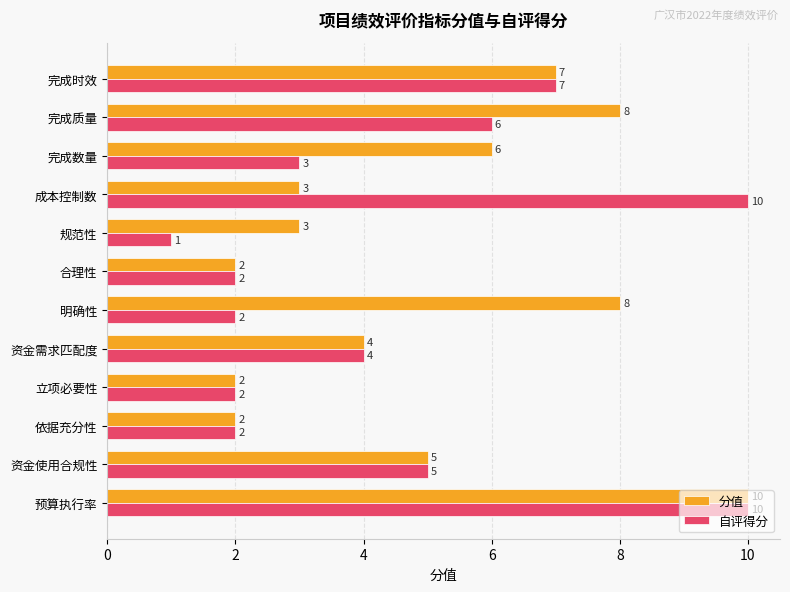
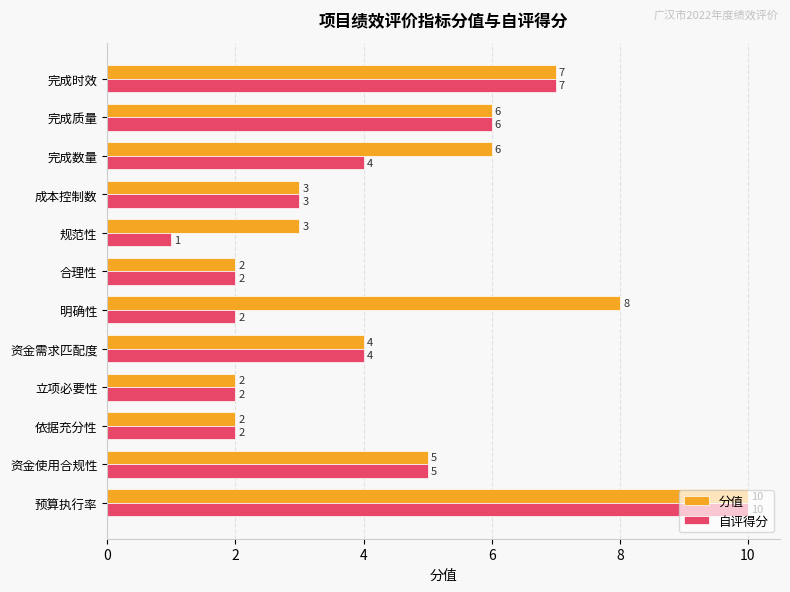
  {
    "分值": {
      "完成时效": 7,
-     "完成质量": 8,
+     "完成质量": 6,
      "完成数量": 6,
      "成本控制数": 3,
      "规范性": 3,
      "合理性": 2,
      "明确性": 8,
      "资金需求匹配度": 4,
      "立项必要性": 2,
      "依据充分性": 2,
      "资金使用合规性": 5
    },
    "自评得分": {
      "完成时效": 7,
      "完成质量": 6,
-     "完成数量": 3,
-     "成本控制数": 10,
+     "完成数量": 4,
+     "成本控制数": 3,
      "规范性": 1,
      "合理性": 2,
      "明确性": 2,
      "资金需求匹配度": 4,
      "立项必要性": 2,
      "依据充分性": 2,
      "资金使用合规性": 5
    }
  }
